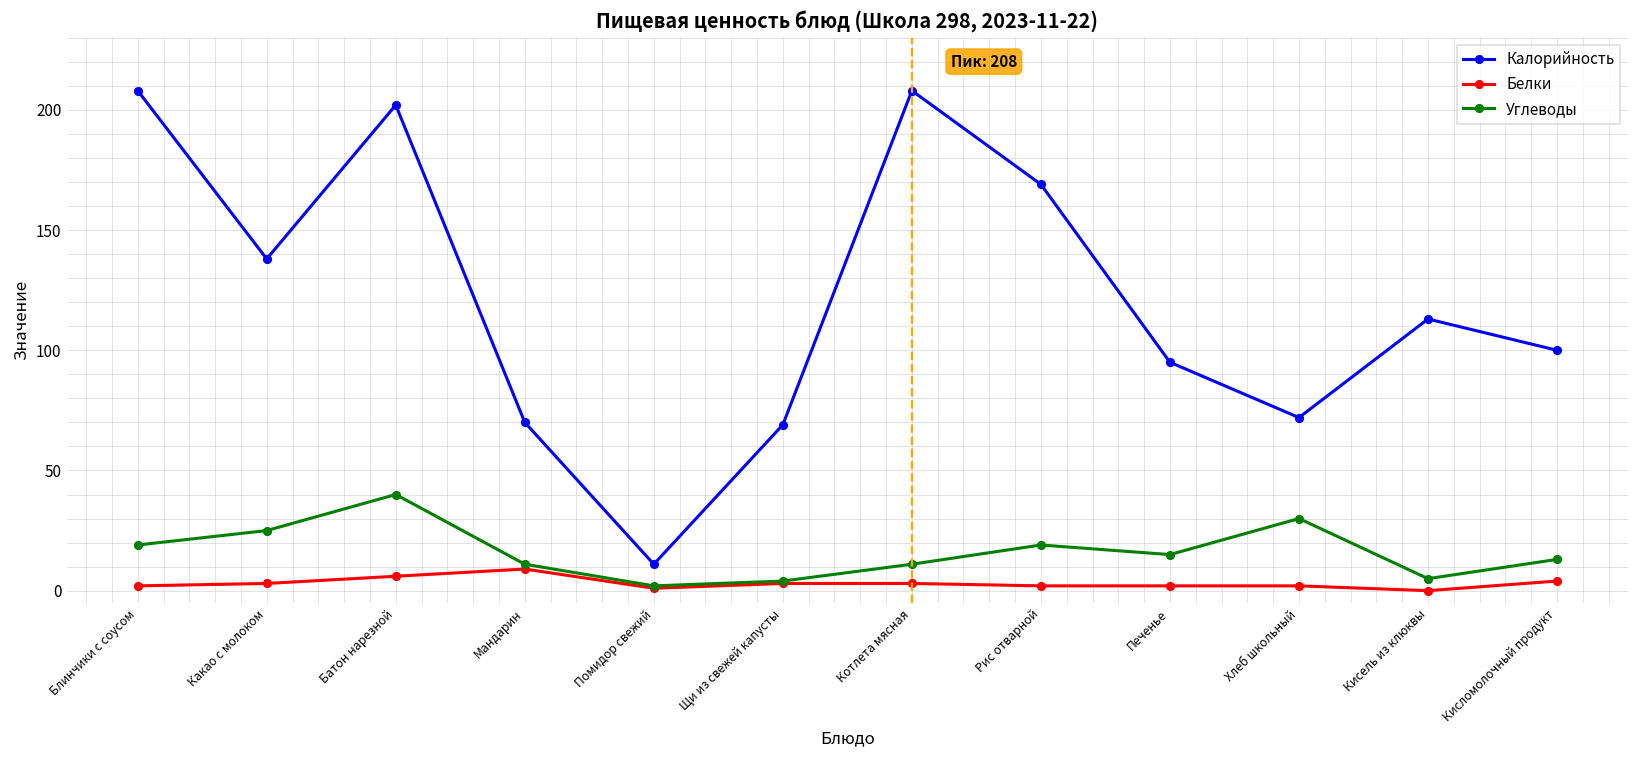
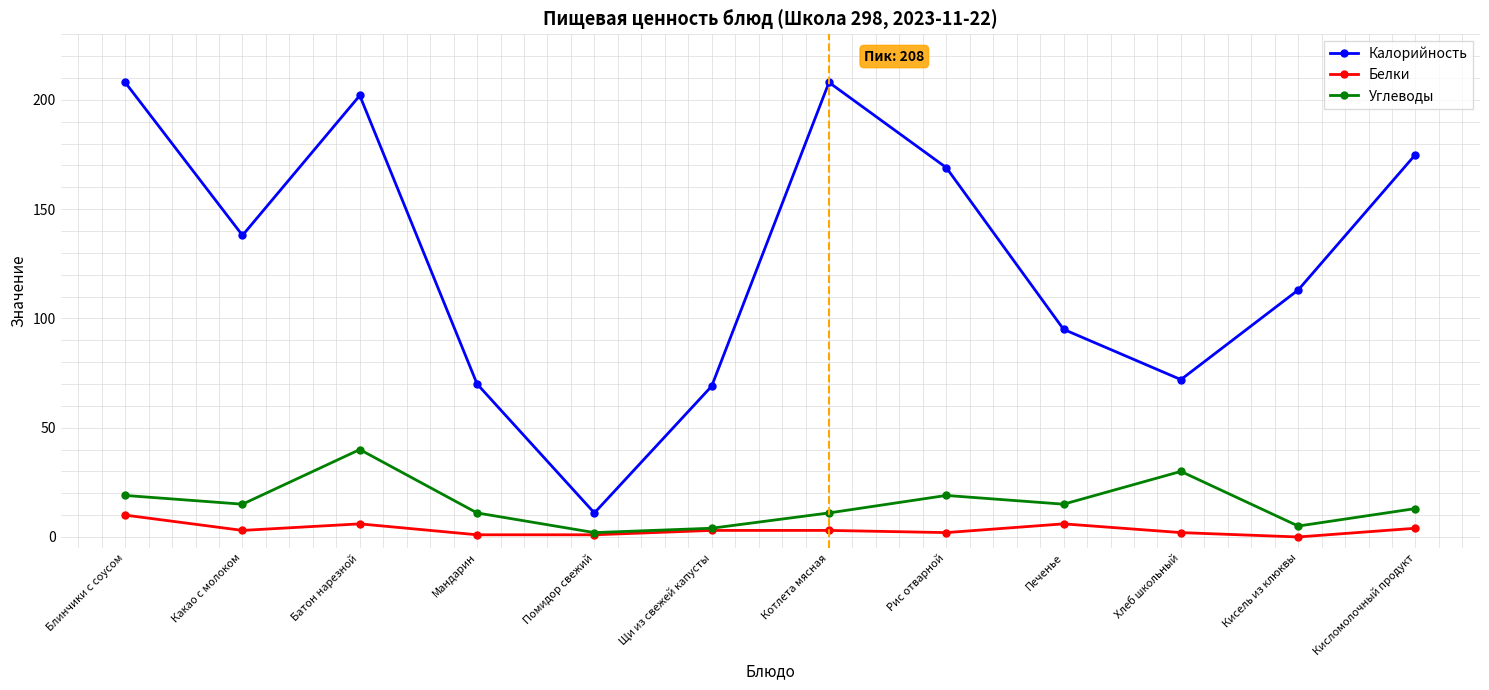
  {
    "Калорийность": {
      "Блинчики с соусом": 208,
      "Какао с молоком": 138,
      "Батон нарезной": 202,
      "Мандарин": 70,
      "Помидор свежий": 11,
      "Щи из свежей капусты": 69,
      "Котлета мясная": 208,
      "Рис отварной": 169,
      "Печенье": 95,
      "Хлеб школьный": 72,
      "Кисель из клюквы": 113,
-     "Кисломолочный продукт": 100
+     "Кисломолочный продукт": 175
    },
    "Белки": {
-     "Блинчики с соусом": 2,
+     "Блинчики с соусом": 10,
      "Какао с молоком": 3,
      "Батон нарезной": 6,
-     "Мандарин": 9,
+     "Мандарин": 1,
      "Котлета мясная": 3,
      "Рис отварной": 2,
-     "Печенье": 2,
+     "Печенье": 6,
      "Хлеб школьный": 2,
      "Кисель из клюквы": 0,
      "Кисломолочный продукт": 4
    },
    "Углеводы": {
      "Блинчики с соусом": 19,
-     "Какао с молоком": 25,
+     "Какао с молоком": 15,
      "Батон нарезной": 40,
      "Мандарин": 11,
      "Котлета мясная": 11,
      "Рис отварной": 19,
      "Печенье": 15,
      "Хлеб школьный": 30,
      "Кисель из клюквы": 5,
      "Кисломолочный продукт": 13
    }
  }
